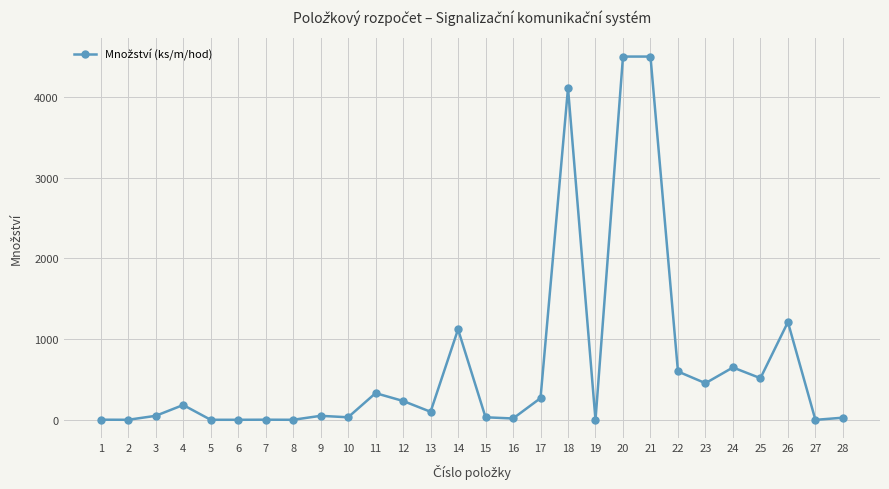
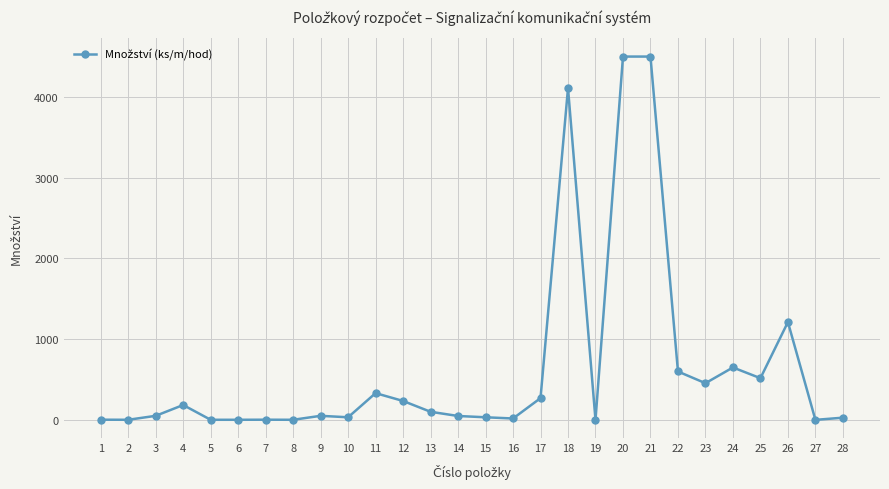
  {
    "1": 0,
    "2": 0,
    "3": 100,
    "4": 200,
    "5": 0,
    "6": 0,
    "7": 0,
    "8": 0,
    "9": 100,
    "10": 0,
    "11": 300,
    "12": 200,
    "13": 100,
-   "14": 1100,
+   "14": 0,
    "15": 0,
    "16": 0,
    "17": 300,
    "18": 4100,
    "19": 0,
    "20": 4500,
    "21": 4500,
    "22": 600,
    "23": 500,
    "24": 700,
    "25": 500,
    "26": 1200,
    "27": 0,
    "28": 0
  }
